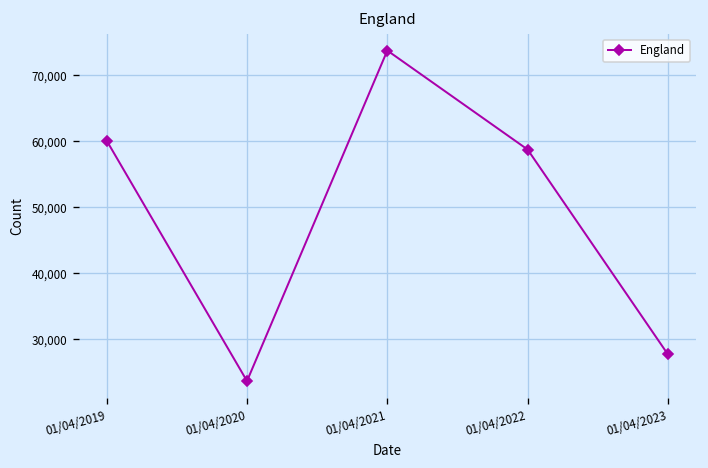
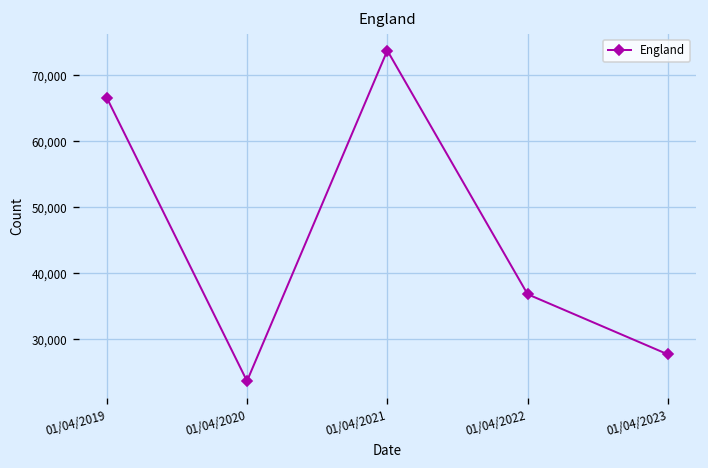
  {
-   "01/04/2019": "60,000",
+   "01/04/2019": "67,000",
    "01/04/2020": "24,000",
    "01/04/2021": "74,000",
-   "01/04/2022": "59,000",
+   "01/04/2022": "37,000",
    "01/04/2023": "28,000"
  }
